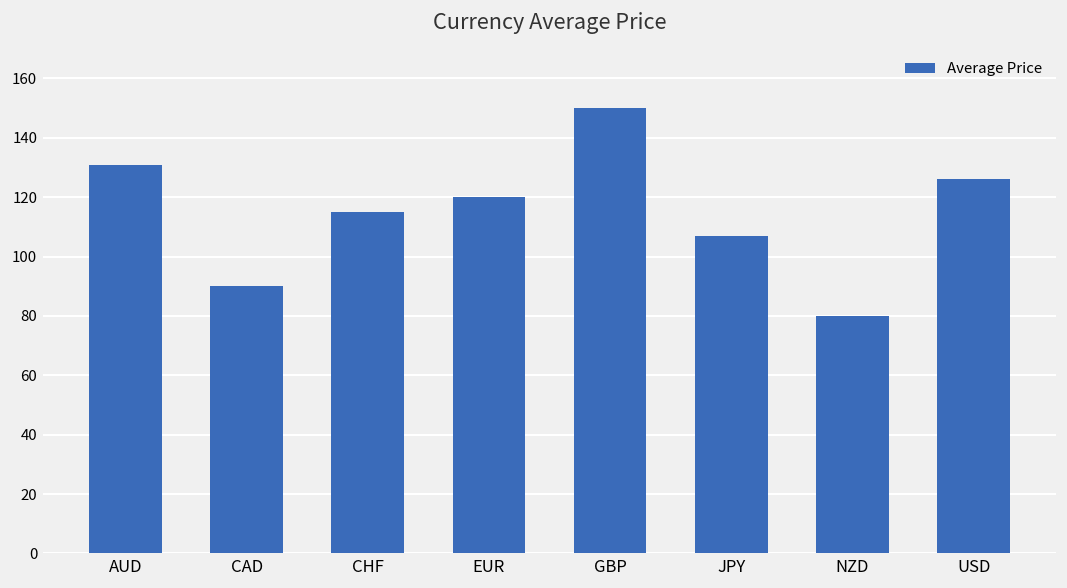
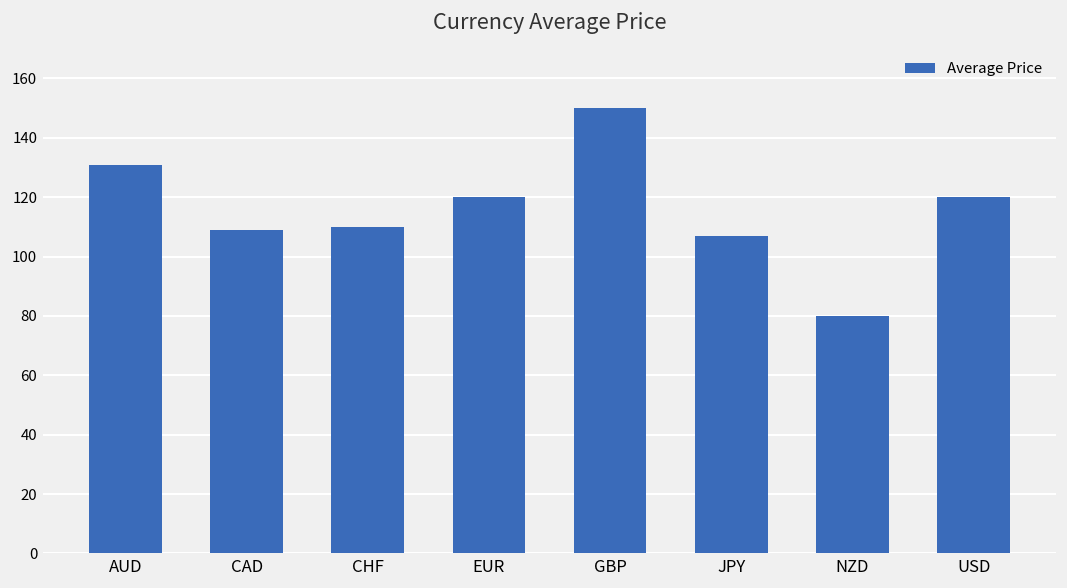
  {
    "AUD": 131,
-   "CAD": 90,
-   "CHF": 115,
+   "CAD": 109,
+   "CHF": 110,
    "EUR": 120,
    "GBP": 150,
    "JPY": 107,
    "NZD": 80,
-   "USD": 126
+   "USD": 120
  }
